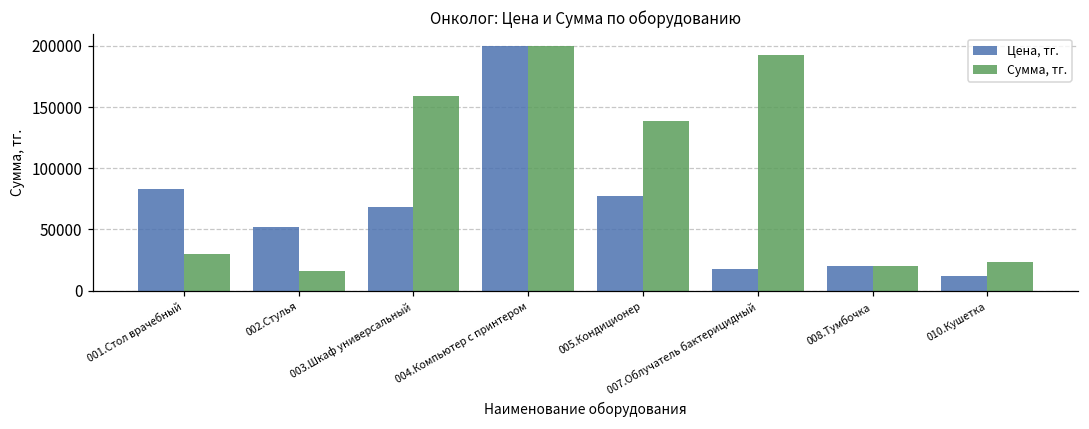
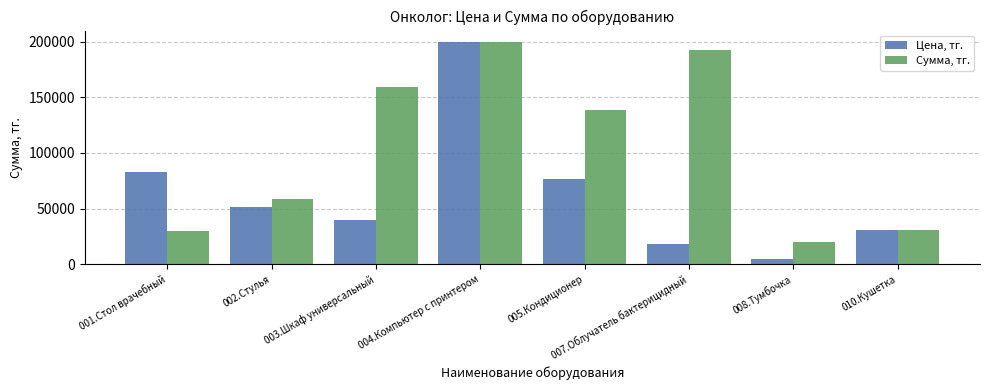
  {
    "Цена, тг.": {
      "001.Стол врачебный": 83000,
      "002.Стулья": 52000,
-     "003.Шкаф универсальный": 68000,
+     "003.Шкаф универсальный": 40000,
      "004.Компьютер с принтером": 200000,
      "005.Кондиционер": 77000,
      "007.Облучатель бактерицидный": 18000,
-     "008.Тумбочка": 20000,
-     "010.Кушетка": 12000
+     "008.Тумбочка": 5000,
+     "010.Кушетка": 31000
    },
    "Сумма, тг.": {
      "001.Стол врачебный": 30000,
-     "002.Стулья": 16000,
+     "002.Стулья": 59000,
      "003.Шкаф универсальный": 159000,
      "004.Компьютер с принтером": 200000,
      "005.Кондиционер": 139000,
      "007.Облучатель бактерицидный": 193000,
      "008.Тумбочка": 20000,
-     "010.Кушетка": 23000
+     "010.Кушетка": 31000
    }
  }
